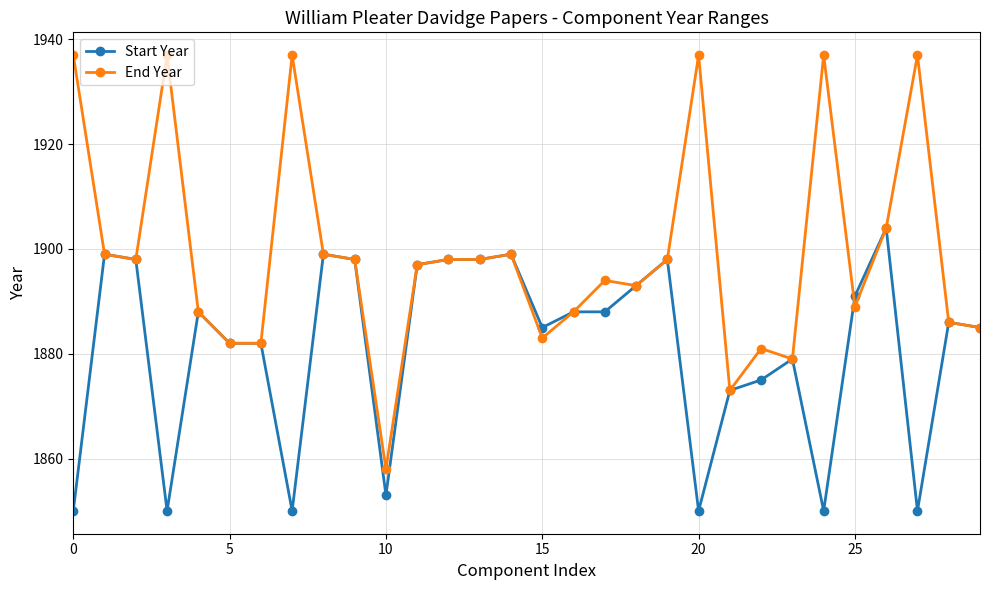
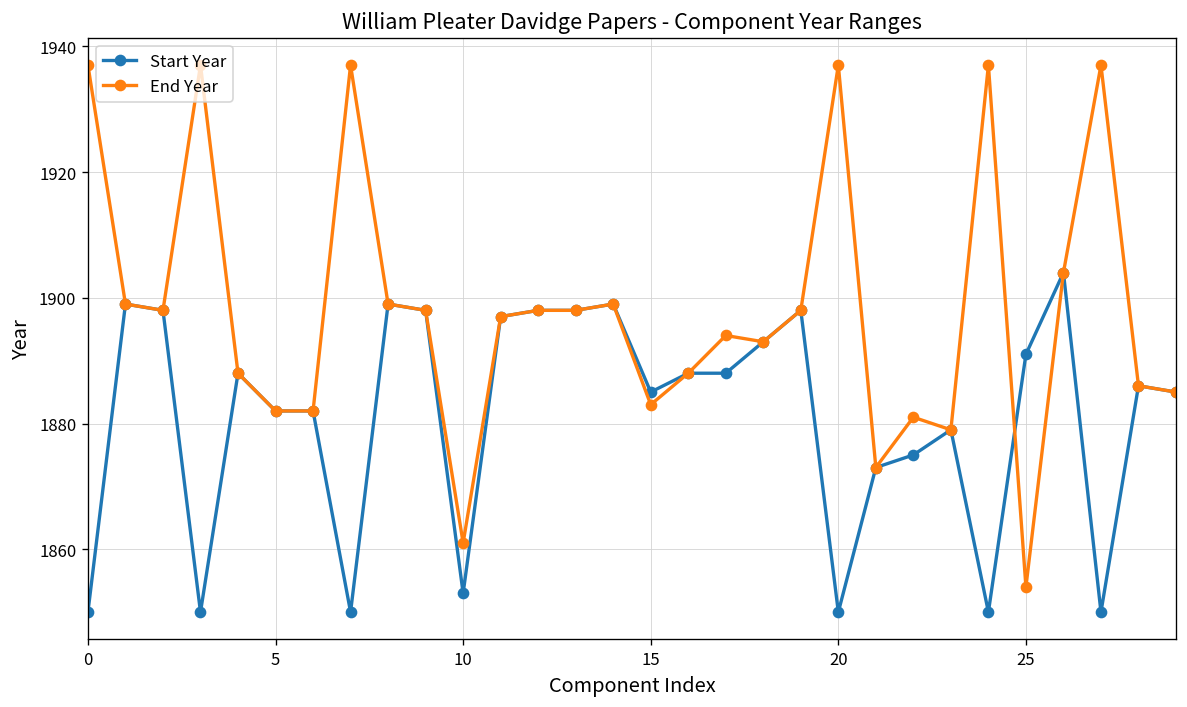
  {
    "Start Year": {
      "0": 1850,
      "10": 1853,
      "15": 1885,
      "20": 1850,
      "25": 1891
    },
    "End Year": {
      "0": 1937,
-     "10": 1858,
+     "10": 1861,
      "15": 1883,
      "20": 1937,
-     "25": 1889
+     "25": 1854
    }
  }
